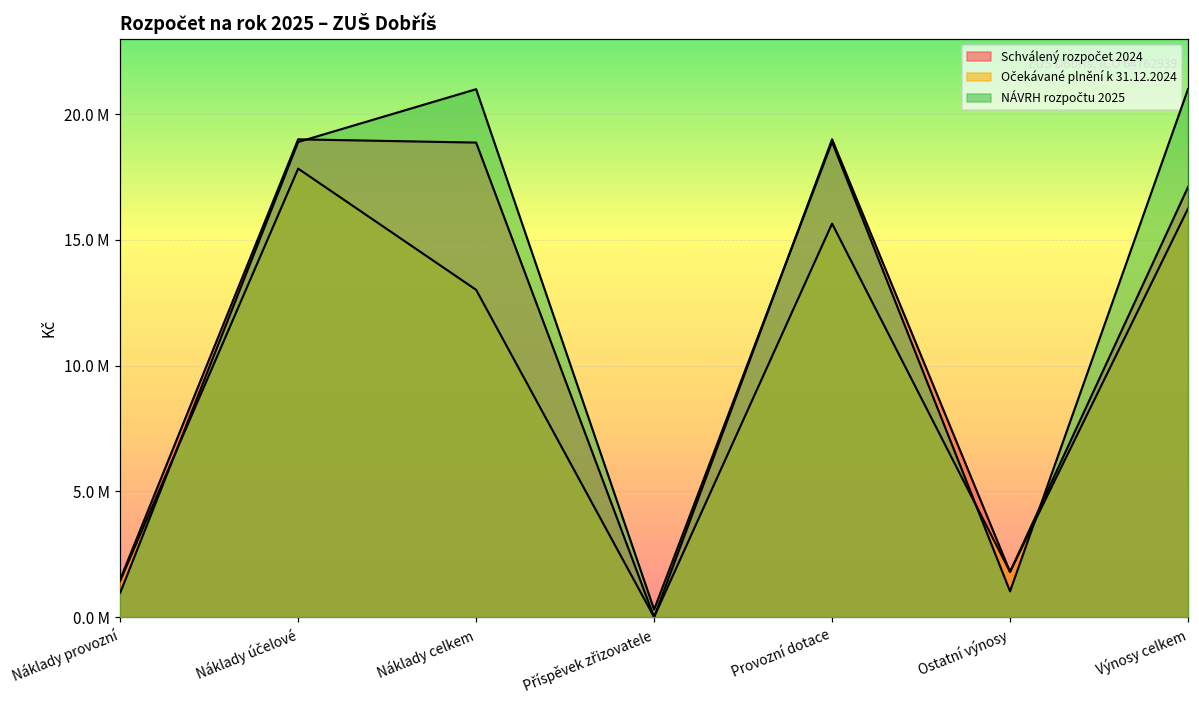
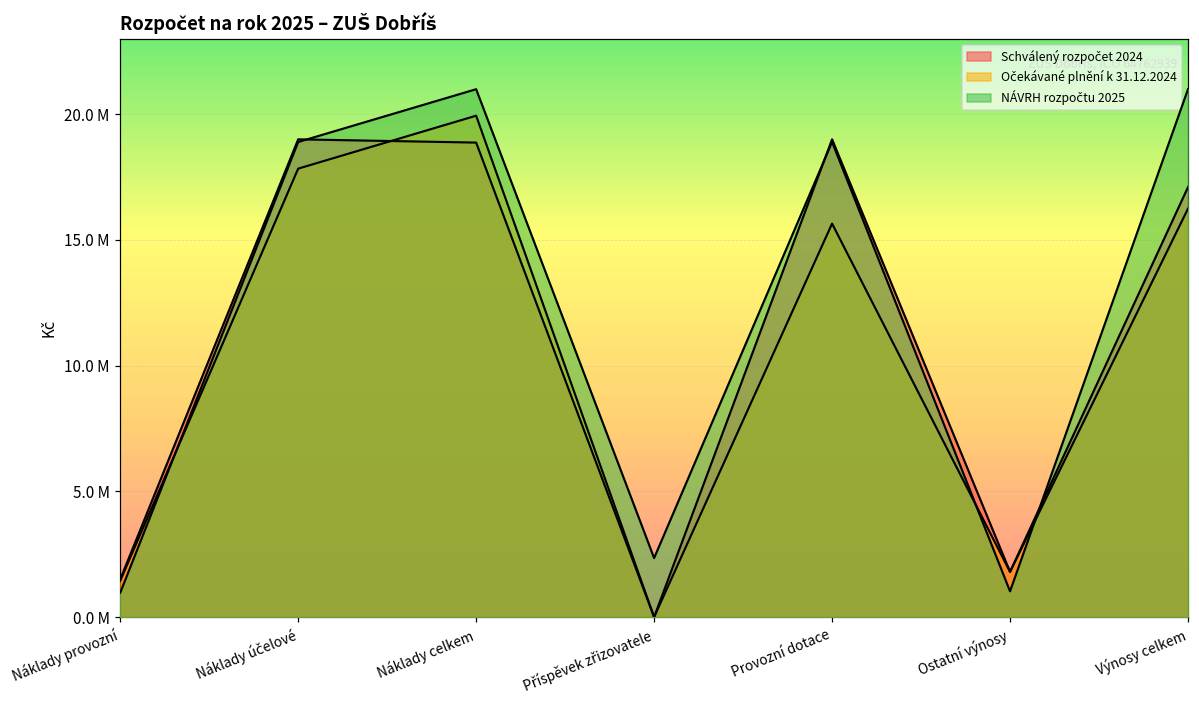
  {
    "Schválený rozpočet 2024": {
      "Náklady celkem": 18900000,
      "Výnosy celkem": 17100000
    },
    "Očekávané plnění k 31.12.2024": {
      "Náklady účelové": 17800000,
-     "Náklady celkem": 13000000,
+     "Náklady celkem": 19900000,
      "Provozní dotace": 15700000,
      "Výnosy celkem": 16200000
    },
    "NÁVRH rozpočtu 2025": {
      "Náklady provozní": 1000000,
      "Náklady celkem": 21000000,
-     "Příspěvek zřizovatele": 300000,
+     "Příspěvek zřizovatele": 2300000,
      "Ostatní výnosy": 1000000
    }
  }
